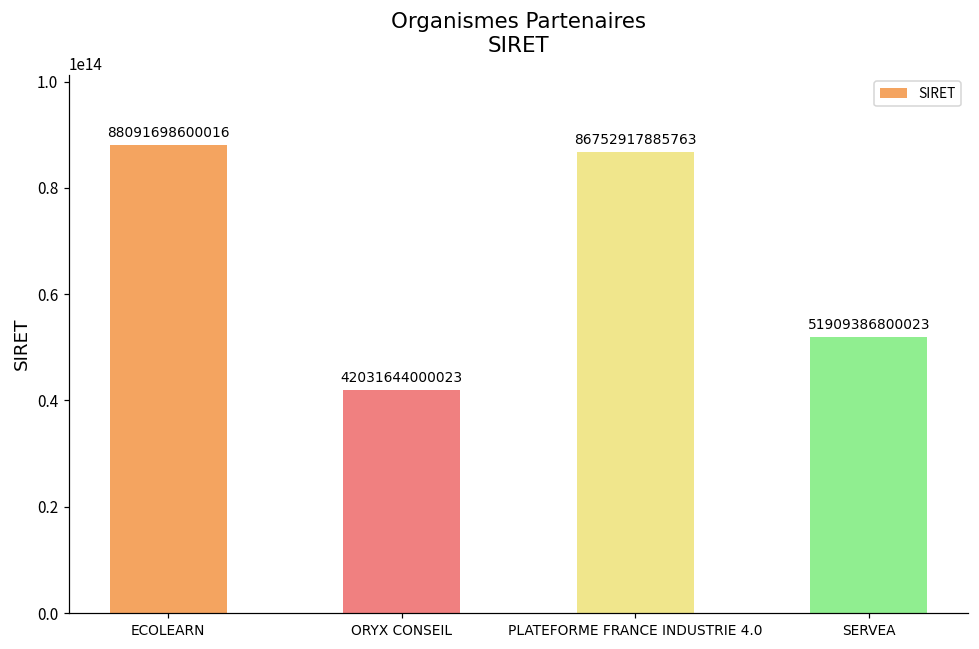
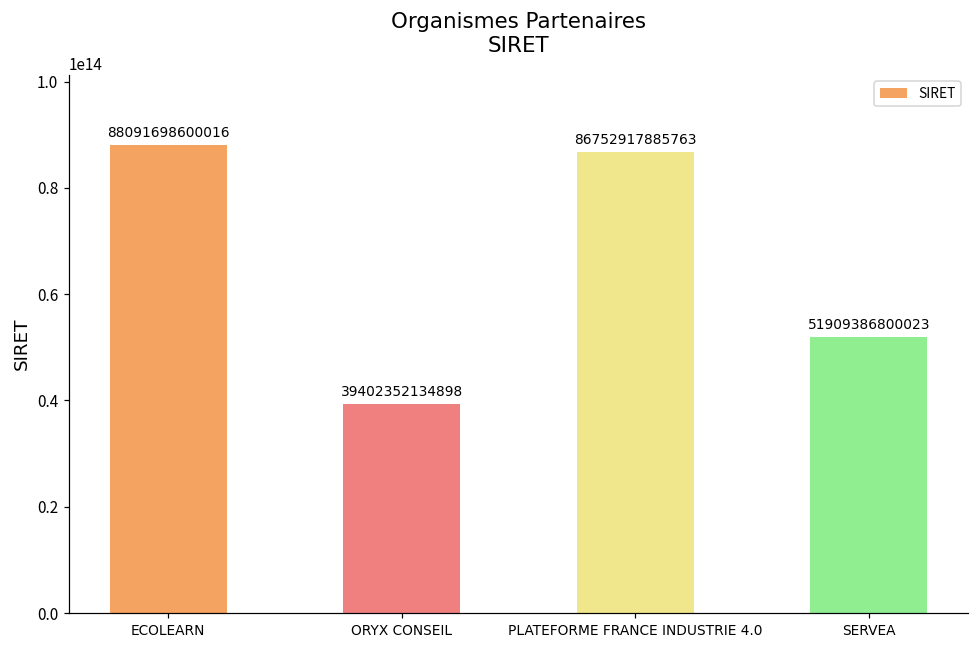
  {
    "ECOLEARN": 88091698600016,
-   "ORYX CONSEIL": 42031644000023,
+   "ORYX CONSEIL": 39402352134898,
    "PLATEFORME FRANCE INDUSTRIE 4.0": 86752917885763,
    "SERVEA": 51909386800023
  }
